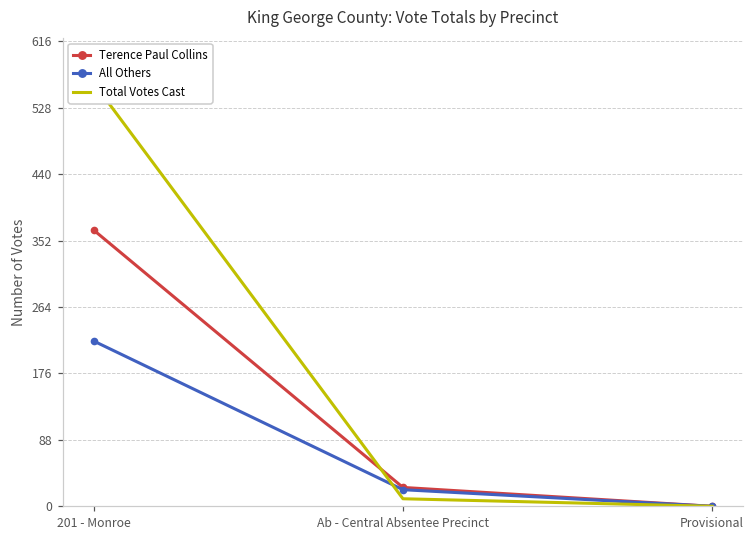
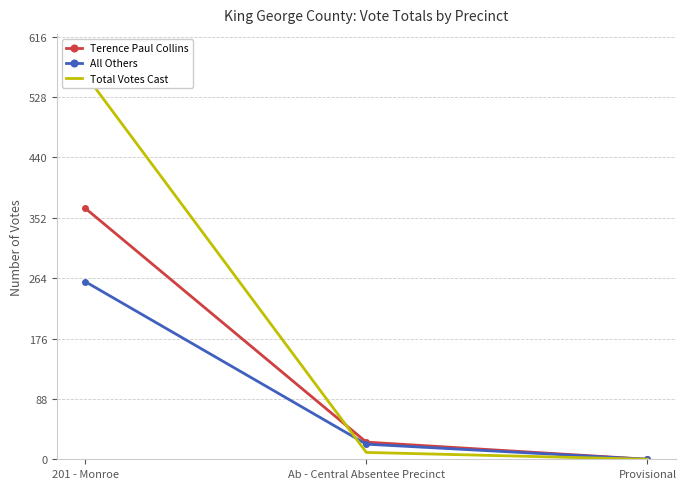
  {
    "Terence Paul Collins": {
      "201 - Monroe": 370
    },
    "All Others": {
-     "201 - Monroe": 220
+     "201 - Monroe": 260
    },
    "Total Votes Cast": {
      "Ab - Central Absentee Precinct": 10
    }
  }
